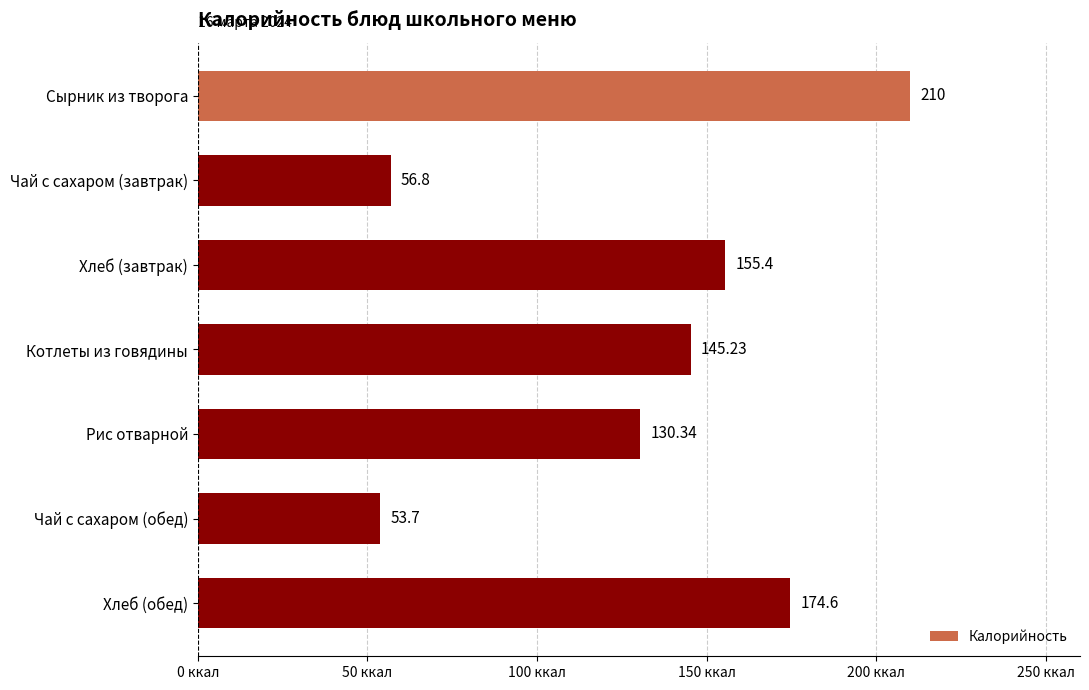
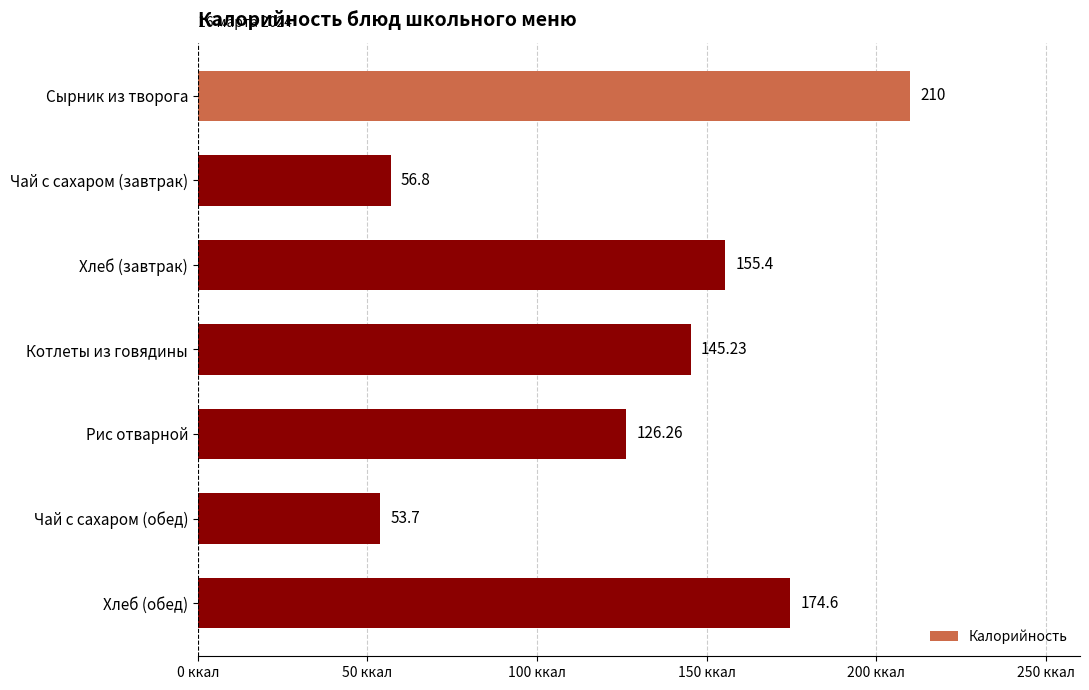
  {
    "Сырник из творога": 210,
    "Чай с сахаром (завтрак)": 56.8,
    "Хлеб (завтрак)": 155.4,
    "Котлеты из говядины": 145.23,
-   "Рис отварной": 130.34,
+   "Рис отварной": 126.26,
    "Чай с сахаром (обед)": 53.7,
    "Хлеб (обед)": 174.6
  }
